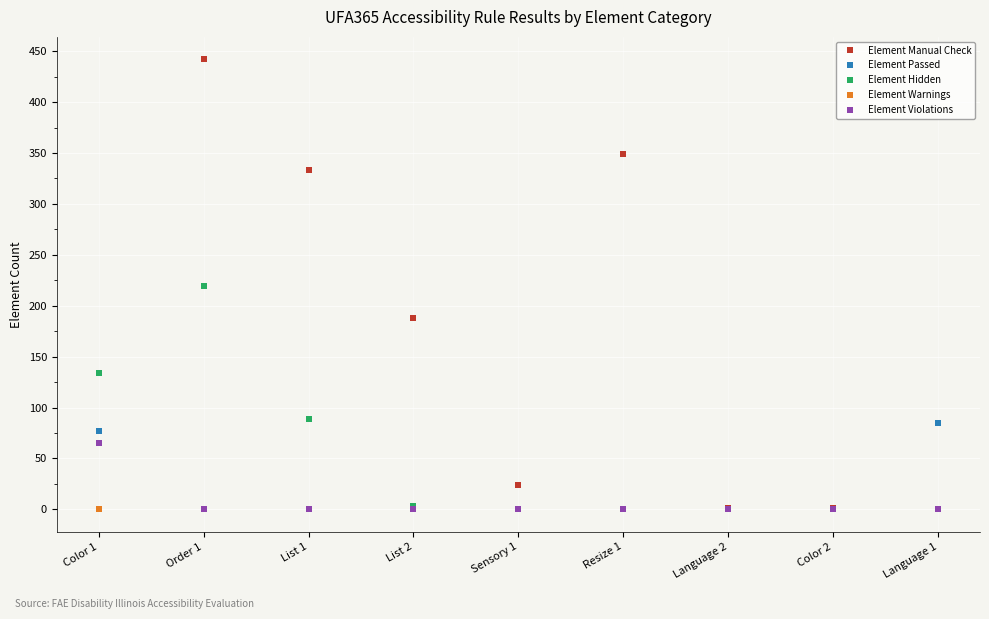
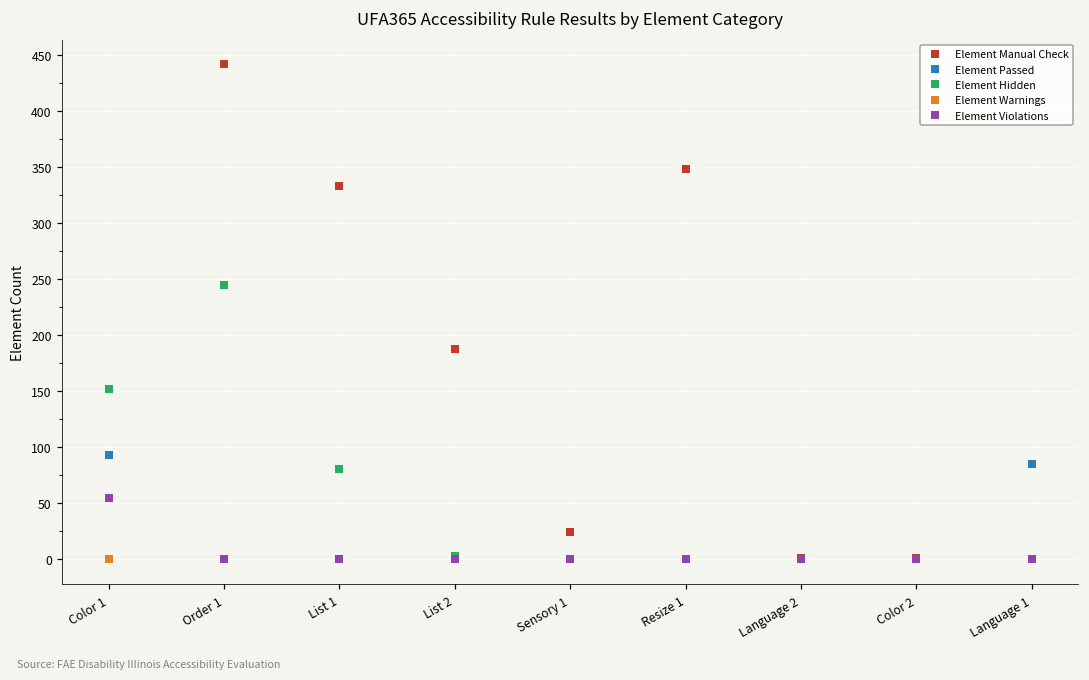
  {
    "Element Manual Check": {
      "Order 1": 442,
      "List 1": 333,
      "List 2": 188,
      "Sensory 1": 24,
      "Resize 1": 349
    },
    "Element Passed": {
-     "Color 1": 77,
+     "Color 1": 93,
      "Language 1": 85
    },
    "Element Hidden": {
-     "Color 1": 134,
-     "Order 1": 219,
-     "List 1": 89,
+     "Color 1": 152,
+     "Order 1": 245,
+     "List 1": 81,
      "List 2": 3
    },
    "Element Violations": {
-     "Color 1": 65
+     "Color 1": 55
    }
  }
